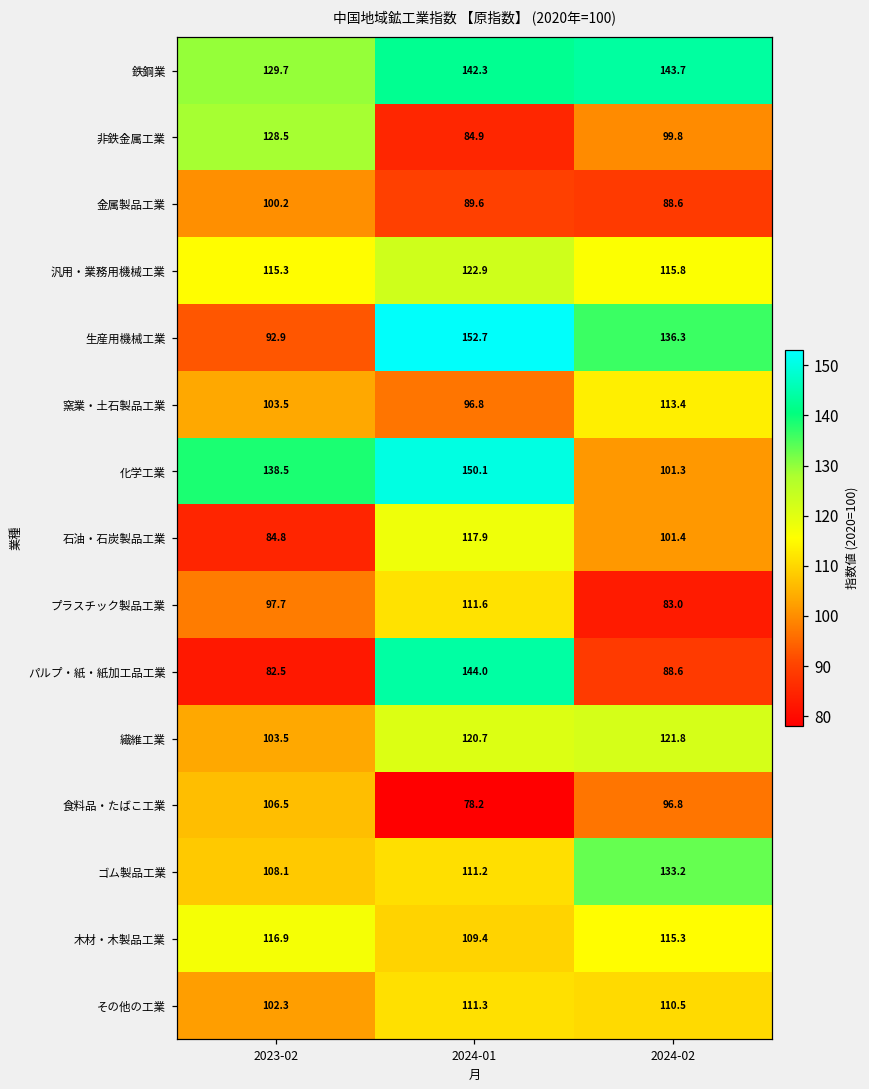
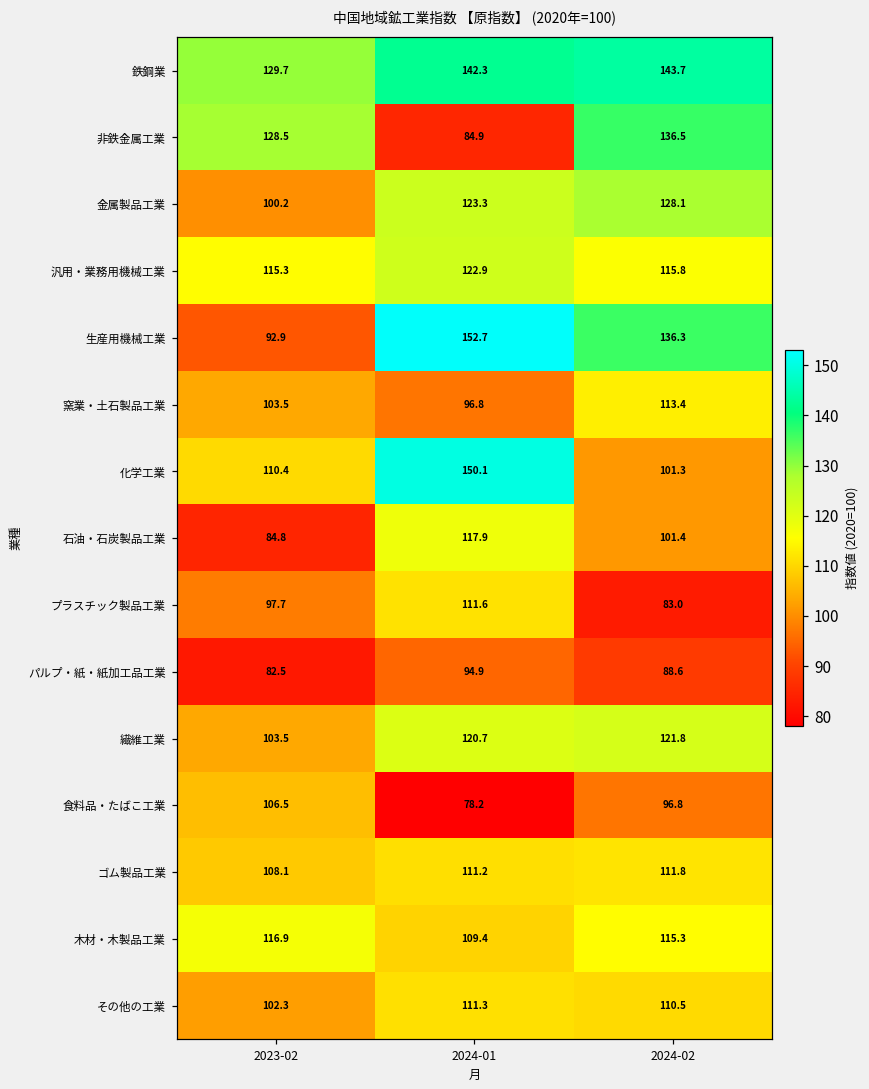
  {
    "鉄鋼業": {
      "2023-02": 129.7,
      "2024-01": 142.3,
      "2024-02": 143.7
    },
    "非鉄金属工業": {
      "2023-02": 128.5,
      "2024-01": 84.9,
-     "2024-02": 99.8
+     "2024-02": 136.5
    },
    "金属製品工業": {
      "2023-02": 100.2,
-     "2024-01": 89.6,
-     "2024-02": 88.6
+     "2024-01": 123.3,
+     "2024-02": 128.1
    },
    "汎用・業務用機械工業": {
      "2023-02": 115.3,
      "2024-01": 122.9,
      "2024-02": 115.8
    },
    "生産用機械工業": {
      "2023-02": 92.9,
      "2024-01": 152.7,
      "2024-02": 136.3
    },
    "窯業・土石製品工業": {
      "2023-02": 103.5,
      "2024-01": 96.8,
      "2024-02": 113.4
    },
    "化学工業": {
-     "2023-02": 138.5,
+     "2023-02": 110.4,
      "2024-01": 150.1,
      "2024-02": 101.3
    },
    "石油・石炭製品工業": {
      "2023-02": 84.8,
      "2024-01": 117.9,
      "2024-02": 101.4
    },
    "プラスチック製品工業": {
      "2023-02": 97.7,
      "2024-01": 111.6,
      "2024-02": 83.0
    },
    "パルプ・紙・紙加工品工業": {
      "2023-02": 82.5,
-     "2024-01": 144.0,
+     "2024-01": 94.9,
      "2024-02": 88.6
    },
    "繊維工業": {
      "2023-02": 103.5,
      "2024-01": 120.7,
      "2024-02": 121.8
    },
    "食料品・たばこ工業": {
      "2023-02": 106.5,
      "2024-01": 78.2,
      "2024-02": 96.8
    },
    "ゴム製品工業": {
      "2023-02": 108.1,
      "2024-01": 111.2,
-     "2024-02": 133.2
+     "2024-02": 111.8
    },
    "木材・木製品工業": {
      "2023-02": 116.9,
      "2024-01": 109.4,
      "2024-02": 115.3
    },
    "その他の工業": {
      "2023-02": 102.3,
      "2024-01": 111.3,
      "2024-02": 110.5
    }
  }
